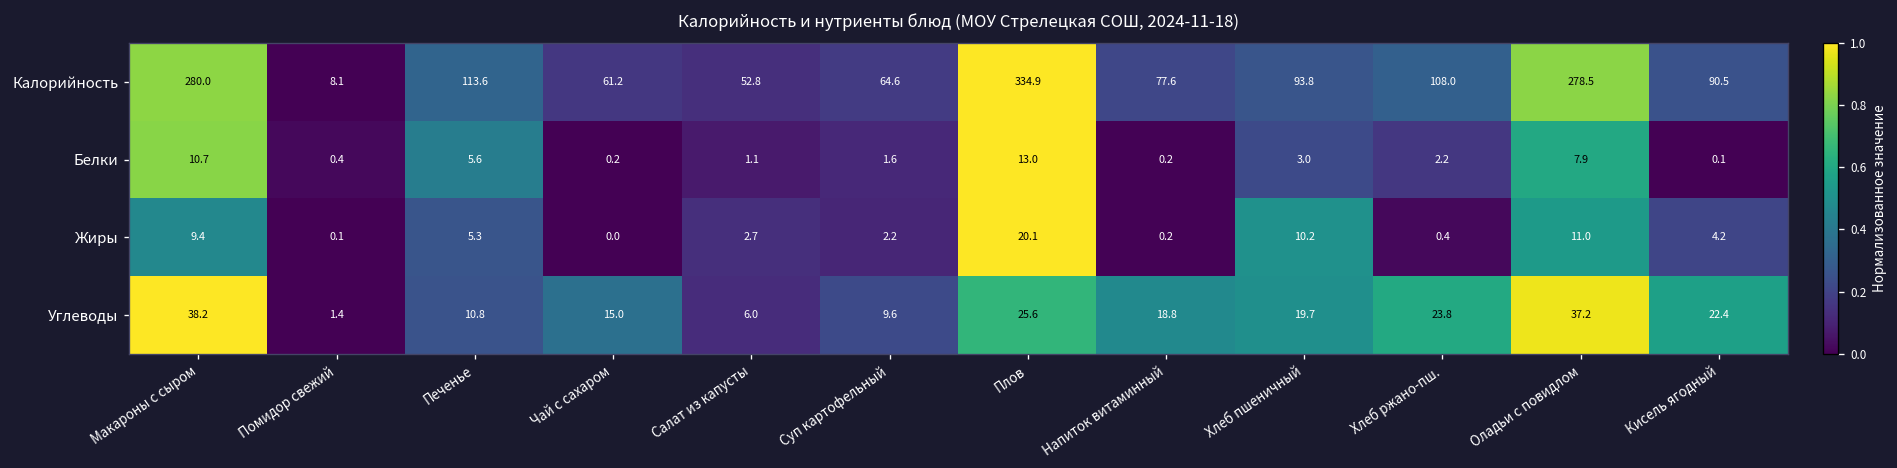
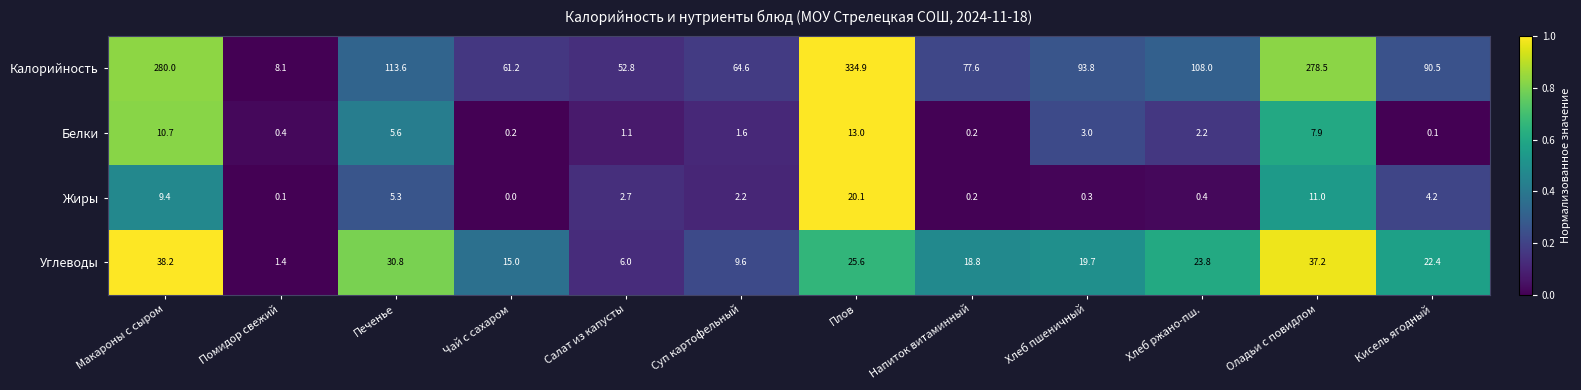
  {
    "Калорийность": {
      "Макароны с сыром": 280.0,
      "Помидор свежий": 8.1,
      "Печенье": 113.6,
      "Чай с сахаром": 61.2,
      "Салат из капусты": 52.8,
      "Суп картофельный": 64.6,
      "Плов": 334.9,
      "Напиток витаминный": 77.6,
      "Хлеб пшеничный": 93.8,
      "Хлеб ржано-пш.": 108.0,
      "Оладьи с повидлом": 278.5,
      "Кисель ягодный": 90.5
    },
    "Белки": {
      "Макароны с сыром": 10.7,
      "Помидор свежий": 0.4,
      "Печенье": 5.6,
      "Чай с сахаром": 0.2,
      "Салат из капусты": 1.1,
      "Суп картофельный": 1.6,
      "Плов": 13.0,
      "Напиток витаминный": 0.2,
      "Хлеб пшеничный": 3.0,
      "Хлеб ржано-пш.": 2.2,
      "Оладьи с повидлом": 7.9,
      "Кисель ягодный": 0.1
    },
    "Жиры": {
      "Макароны с сыром": 9.4,
      "Помидор свежий": 0.1,
      "Печенье": 5.3,
      "Чай с сахаром": 0.0,
      "Салат из капусты": 2.7,
      "Суп картофельный": 2.2,
      "Плов": 20.1,
      "Напиток витаминный": 0.2,
-     "Хлеб пшеничный": 10.2,
+     "Хлеб пшеничный": 0.3,
      "Хлеб ржано-пш.": 0.4,
      "Оладьи с повидлом": 11.0,
      "Кисель ягодный": 4.2
    },
    "Углеводы": {
      "Макароны с сыром": 38.2,
      "Помидор свежий": 1.4,
-     "Печенье": 10.8,
+     "Печенье": 30.8,
      "Чай с сахаром": 15.0,
      "Салат из капусты": 6.0,
      "Суп картофельный": 9.6,
      "Плов": 25.6,
      "Напиток витаминный": 18.8,
      "Хлеб пшеничный": 19.7,
      "Хлеб ржано-пш.": 23.8,
      "Оладьи с повидлом": 37.2,
      "Кисель ягодный": 22.4
    }
  }
